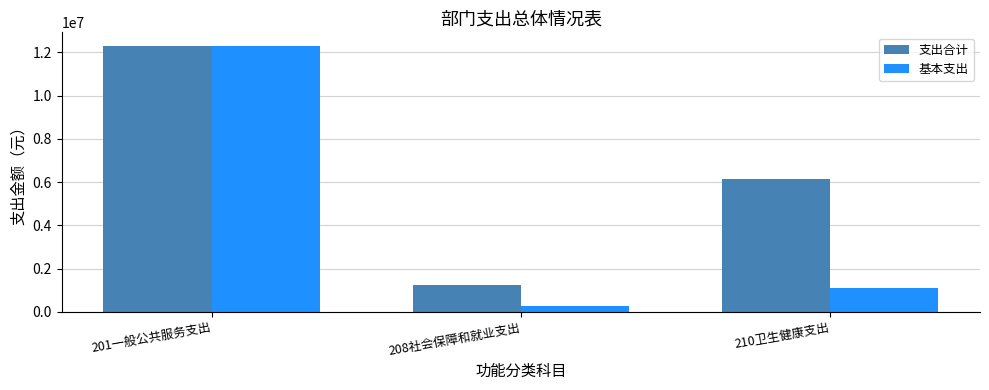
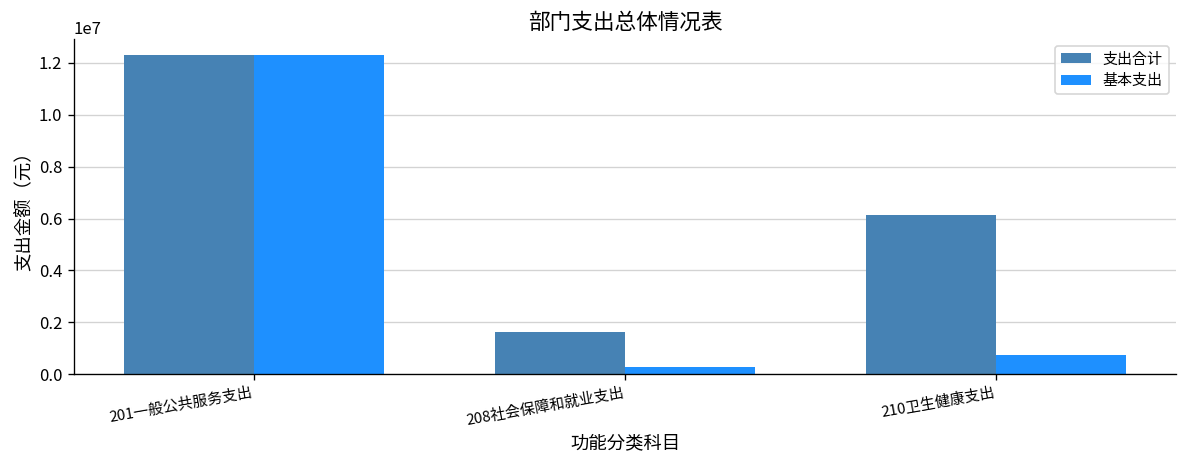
  {
    "支出合计": {
      "201一般公共服务支出": 12300000,
-     "208社会保障和就业支出": 1200000,
+     "208社会保障和就业支出": 1600000,
      "210卫生健康支出": 6100000
    },
    "基本支出": {
      "201一般公共服务支出": 12300000,
      "208社会保障和就业支出": 300000,
-     "210卫生健康支出": 1100000
+     "210卫生健康支出": 700000
    }
  }
